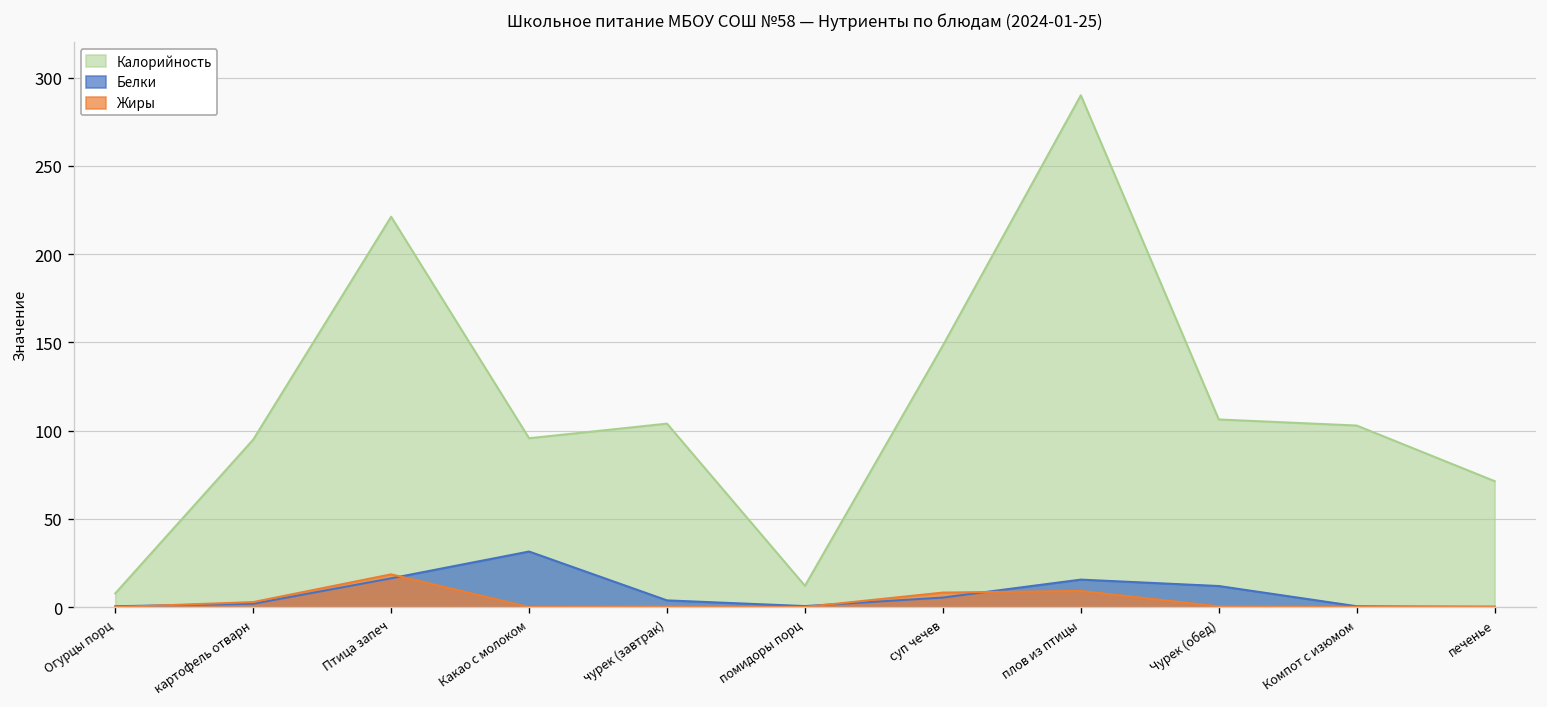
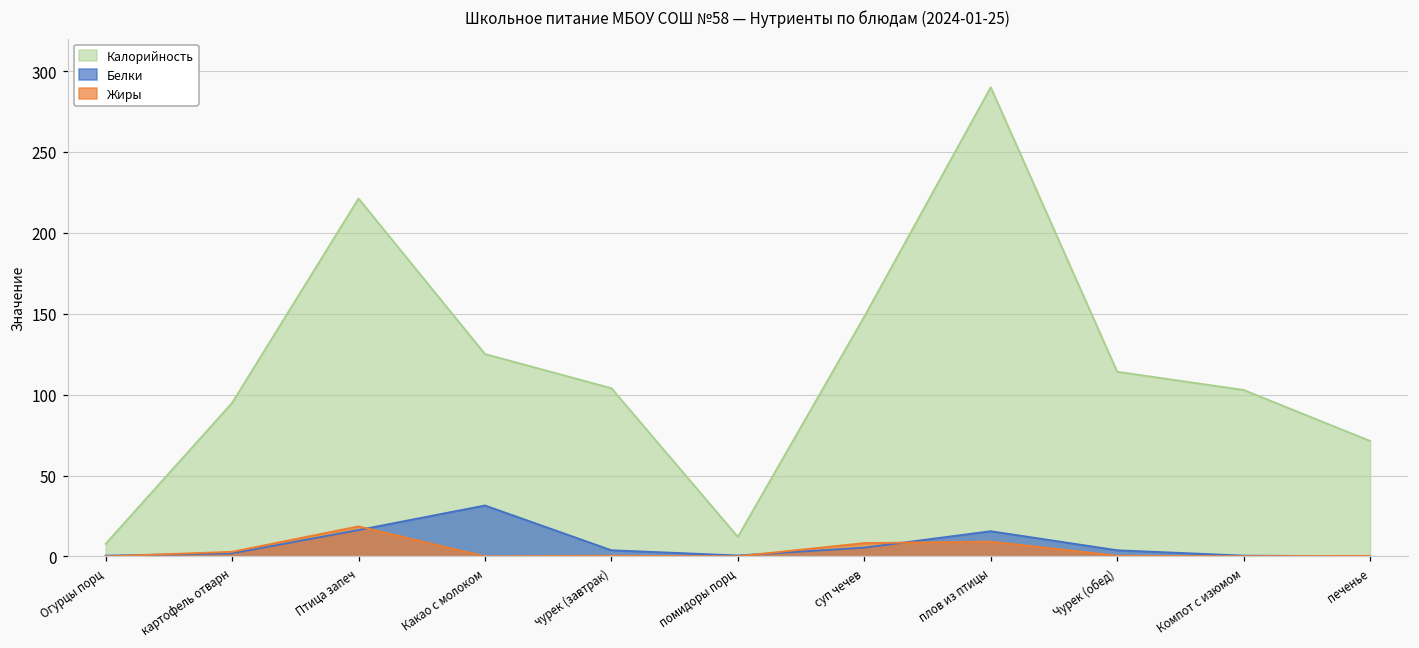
  {
    "Калорийность": {
      "Огурцы порц": 8,
      "картофель отварн": 95,
      "Птица запеч": 221,
-     "Какао с молоком": 96,
+     "Какао с молоком": 125,
      "чурек (завтрак)": 104,
      "помидоры порц": 12,
      "суп чечев": 148,
      "плов из птицы": 290,
-     "Чурек (обед)": 106,
+     "Чурек (обед)": 114,
      "Компот с изюмом": 103,
      "печенье": 71
    },
    "Белки": {
      "Птица запеч": 16,
      "Какао с молоком": 32,
      "чурек (завтрак)": 4,
      "суп чечев": 5,
      "плов из птицы": 16,
-     "Чурек (обед)": 12
+     "Чурек (обед)": 4
    },
    "Жиры": {
      "Птица запеч": 19,
      "Какао с молоком": 0,
      "чурек (завтрак)": 0,
      "суп чечев": 8,
      "плов из птицы": 9,
      "Чурек (обед)": 0
    }
  }
